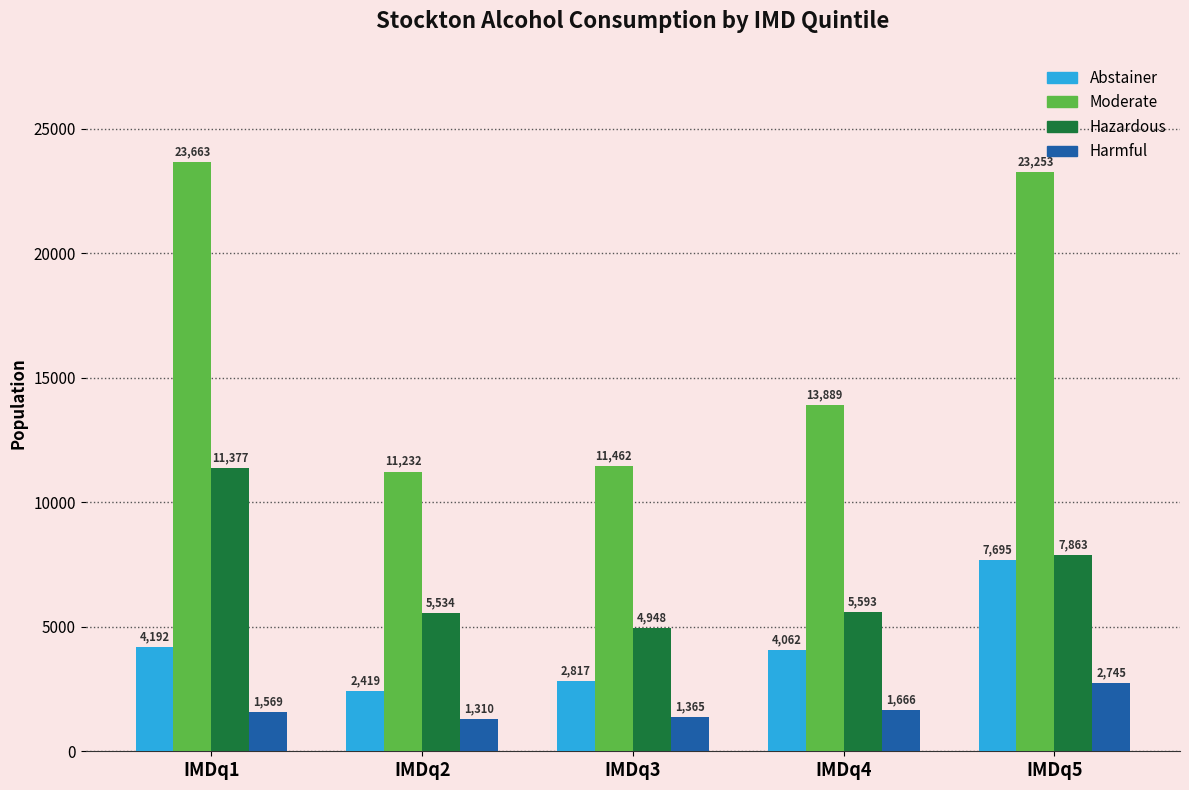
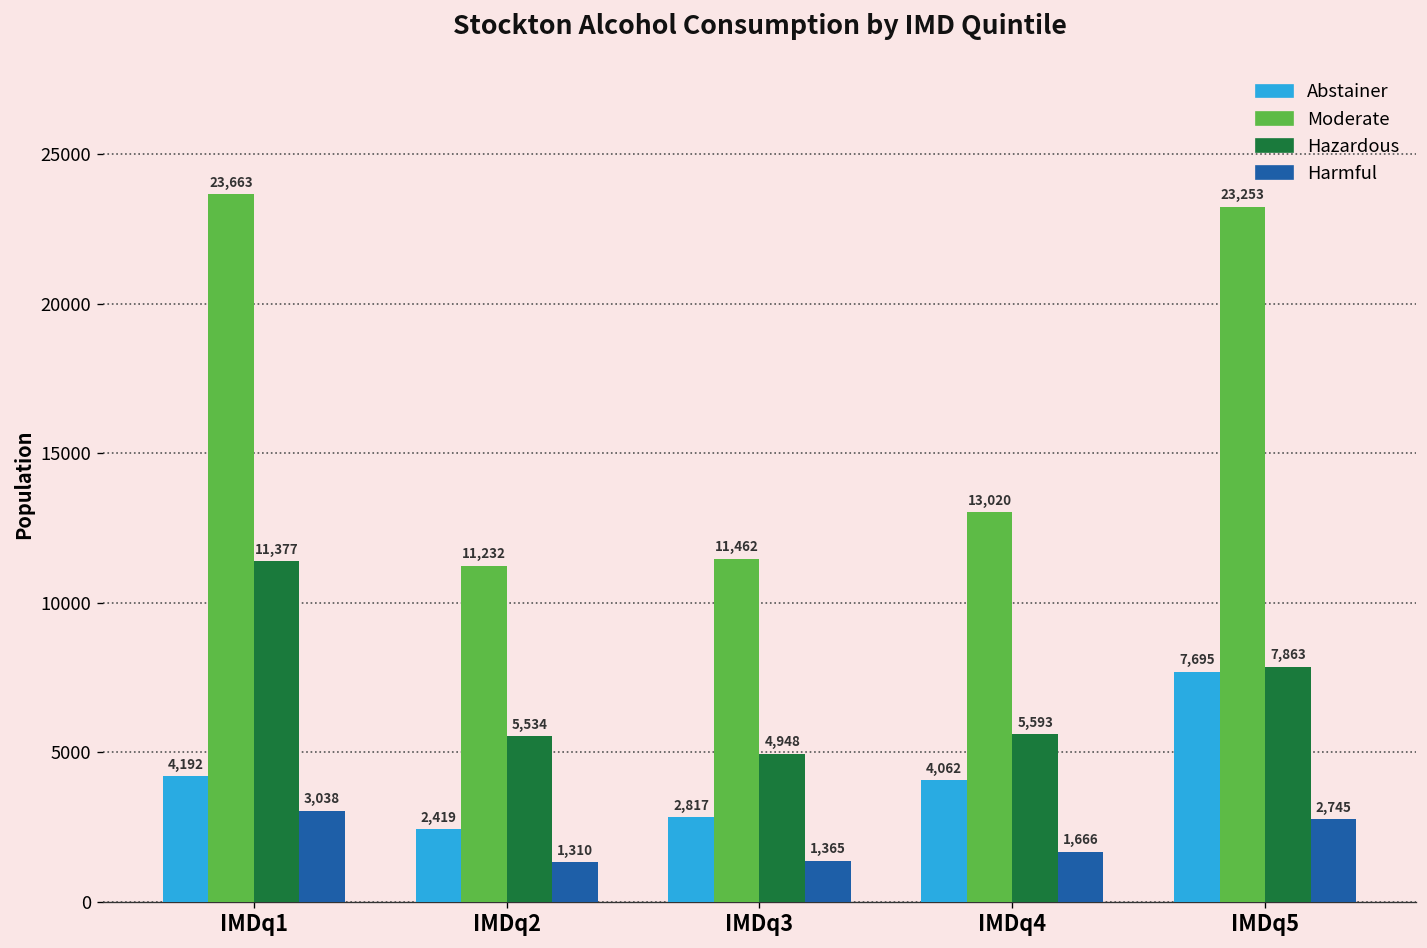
  {
    "Abstainer": {
      "IMDq1": "4,192",
      "IMDq2": "2,419",
      "IMDq3": "2,817",
      "IMDq4": "4,062",
      "IMDq5": "7,695"
    },
    "Moderate": {
      "IMDq1": "23,663",
      "IMDq2": "11,232",
      "IMDq3": "11,462",
-     "IMDq4": "13,889",
+     "IMDq4": "13,020",
      "IMDq5": "23,253"
    },
    "Hazardous": {
      "IMDq1": "11,377",
      "IMDq2": "5,534",
      "IMDq3": "4,948",
      "IMDq4": "5,593",
      "IMDq5": "7,863"
    },
    "Harmful": {
-     "IMDq1": "1,569",
+     "IMDq1": "3,038",
      "IMDq2": "1,310",
      "IMDq3": "1,365",
      "IMDq4": "1,666",
      "IMDq5": "2,745"
    }
  }
